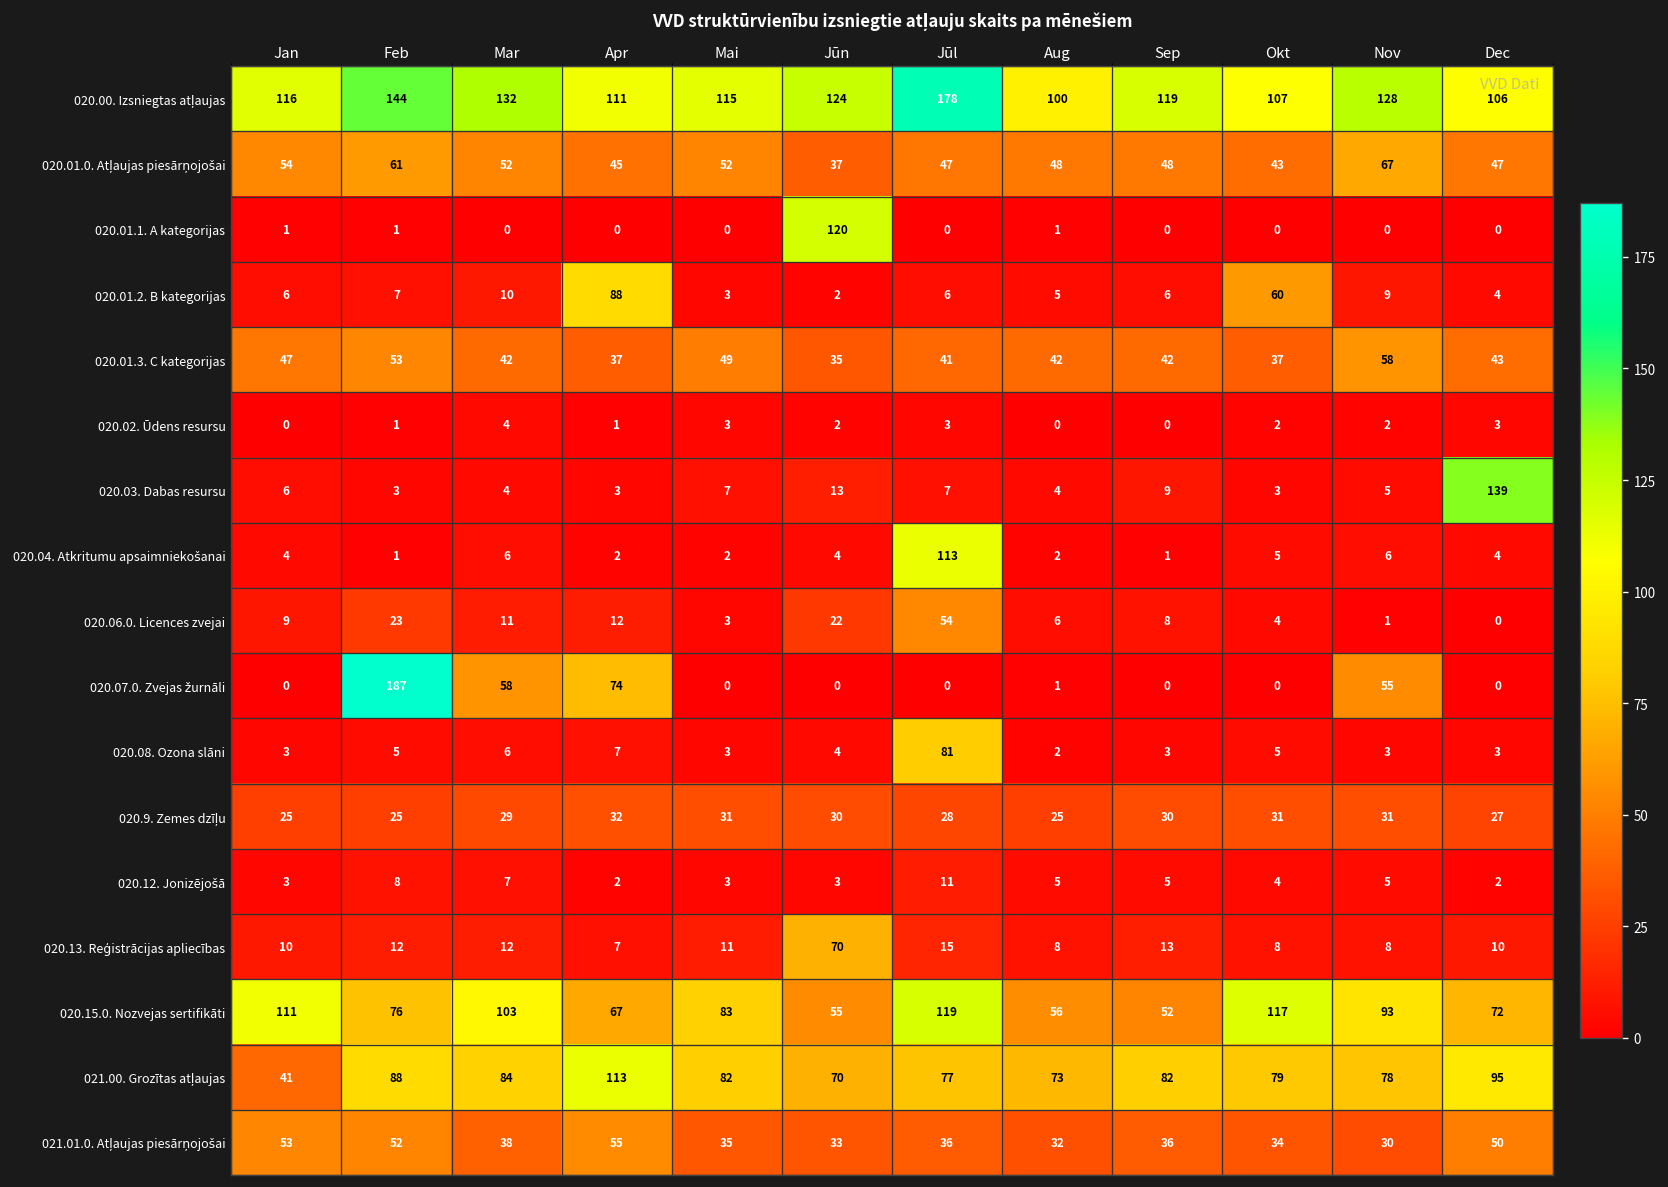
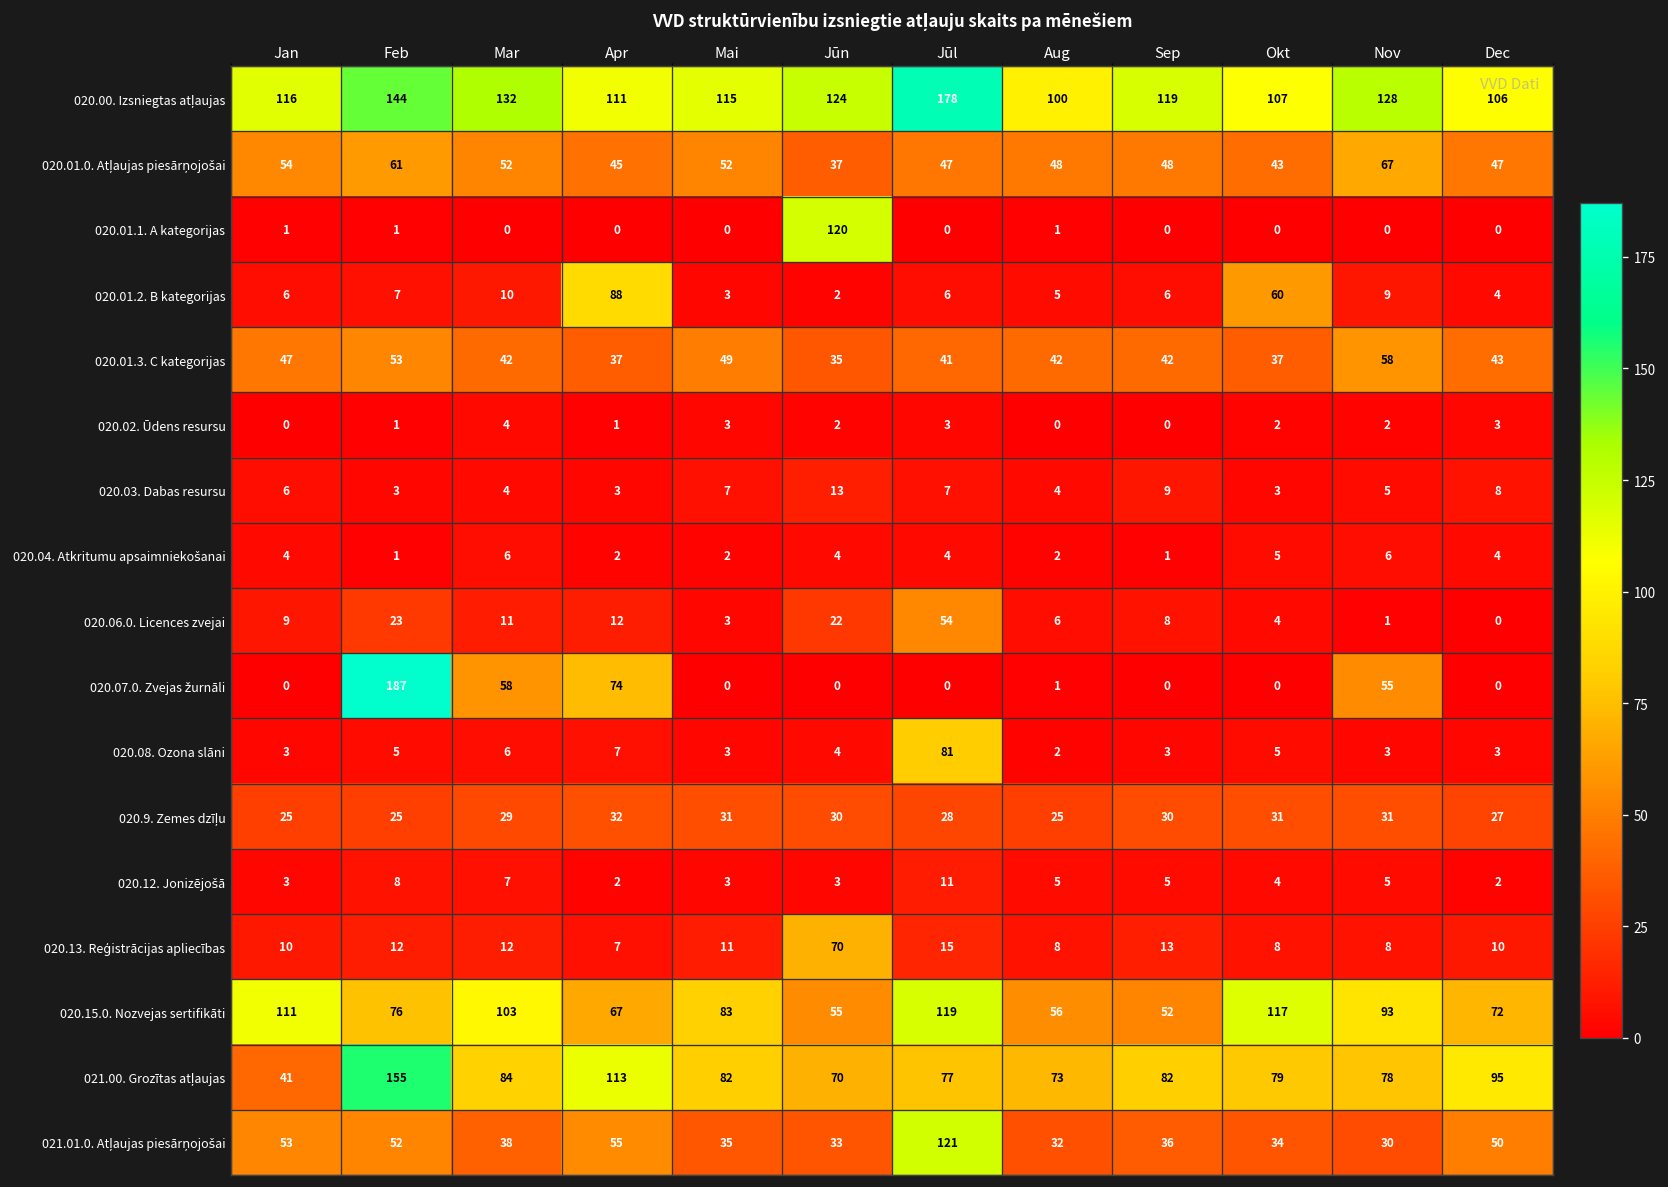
  {
    "020.03. Dabas resursu": {
      "Jan": 6,
      "Feb": 3,
      "Mar": 4,
      "Apr": 3,
      "Mai": 7,
      "Jūn": 13,
      "Jūl": 7,
      "Aug": 4,
      "Sep": 9,
      "Okt": 3,
      "Nov": 5,
-     "Dec": 139
+     "Dec": 8
    },
    "020.04. Atkritumu apsaimniekošanai": {
      "Jan": 4,
      "Feb": 1,
      "Mar": 6,
      "Apr": 2,
      "Mai": 2,
      "Jūn": 4,
-     "Jūl": 113,
+     "Jūl": 4,
      "Aug": 2,
      "Sep": 1,
      "Okt": 5,
      "Nov": 6,
      "Dec": 4
    },
    "021.00. Grozītas atļaujas": {
      "Jan": 41,
-     "Feb": 88,
+     "Feb": 155,
      "Mar": 84,
      "Apr": 113,
      "Mai": 82,
      "Jūn": 70,
      "Jūl": 77,
      "Aug": 73,
      "Sep": 82,
      "Okt": 79,
      "Nov": 78,
      "Dec": 95
    },
    "021.01.0. Atļaujas piesārņojošai": {
      "Jan": 53,
      "Feb": 52,
      "Mar": 38,
      "Apr": 55,
      "Mai": 35,
      "Jūn": 33,
-     "Jūl": 36,
+     "Jūl": 121,
      "Aug": 32,
      "Sep": 36,
      "Okt": 34,
      "Nov": 30,
      "Dec": 50
    }
  }
